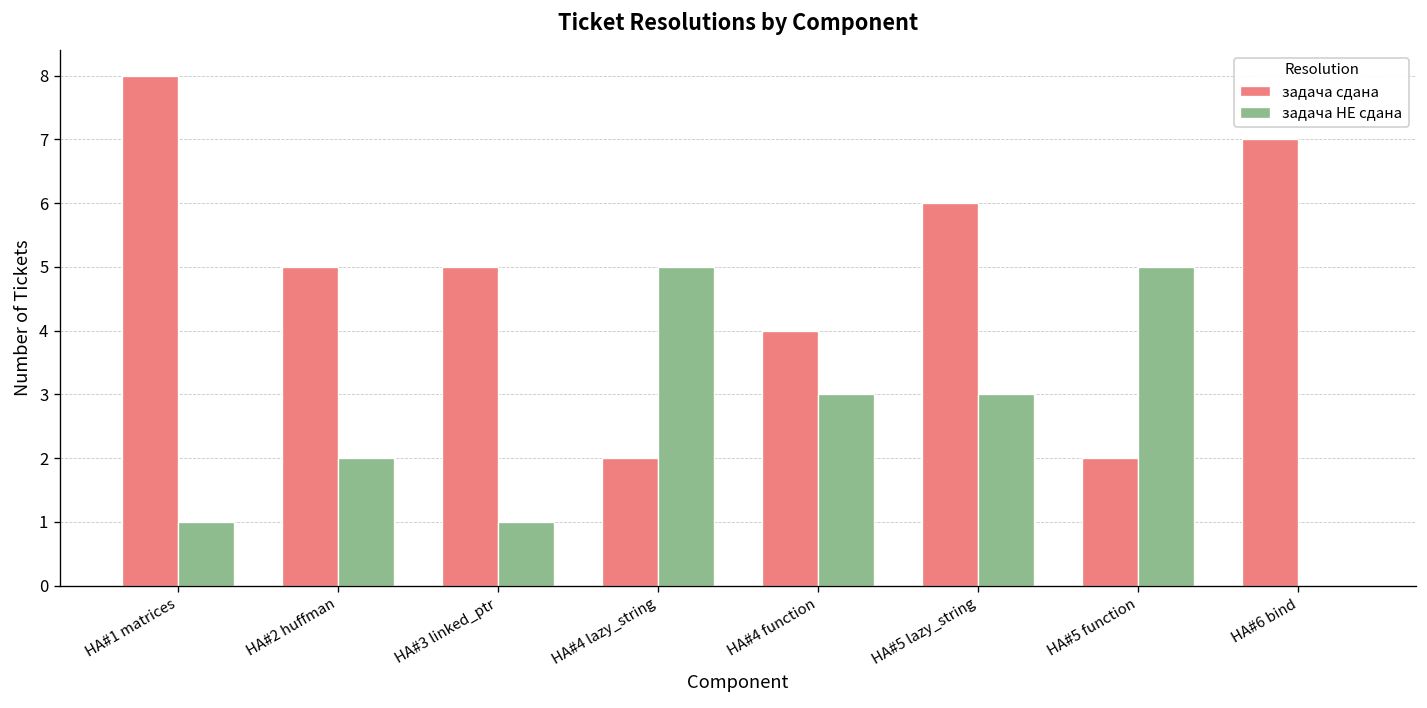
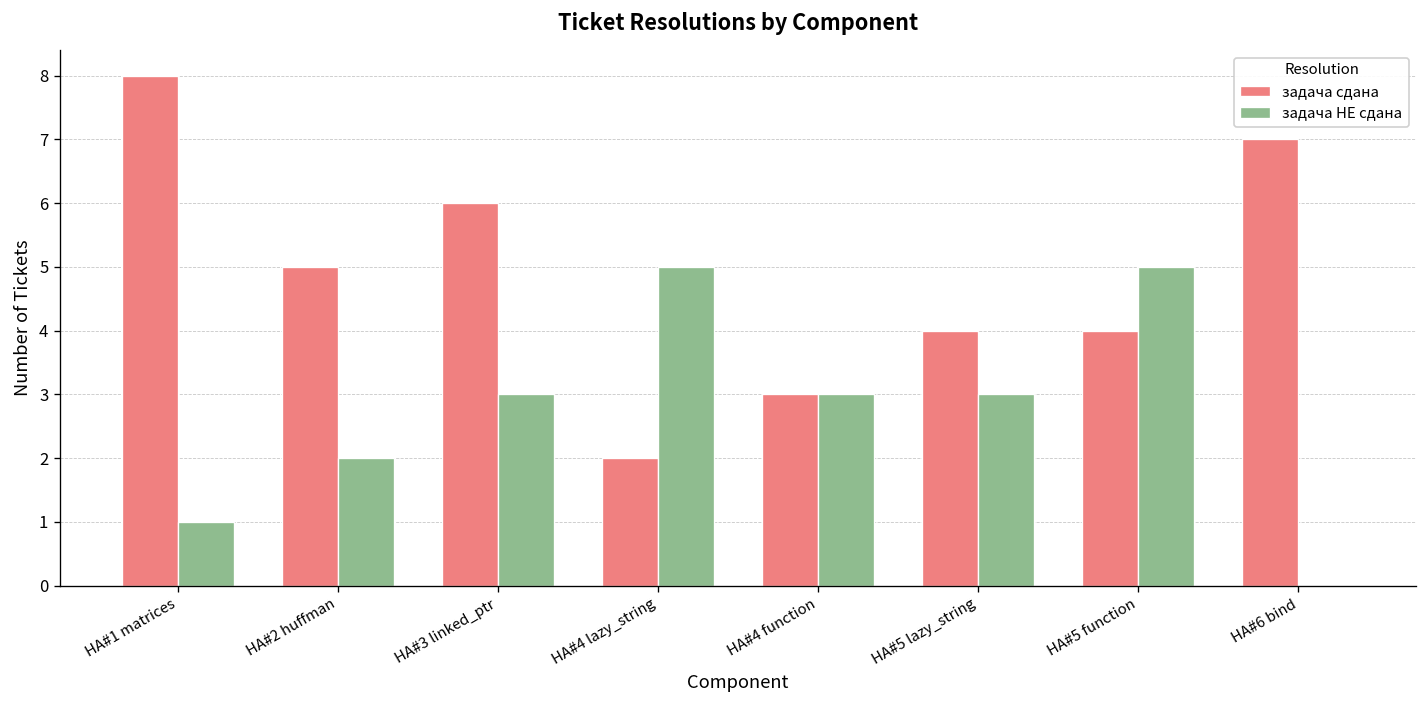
  {
    "задача сдана": {
      "HA#1 matrices": 8,
      "HA#2 huffman": 5,
-     "HA#3 linked_ptr": 5,
+     "HA#3 linked_ptr": 6,
      "HA#4 lazy_string": 2,
-     "HA#4 function": 4,
-     "HA#5 lazy_string": 6,
-     "HA#5 function": 2,
+     "HA#4 function": 3,
+     "HA#5 lazy_string": 4,
+     "HA#5 function": 4,
      "HA#6 bind": 7
    },
    "задача НЕ сдана": {
      "HA#1 matrices": 1,
      "HA#2 huffman": 2,
-     "HA#3 linked_ptr": 1,
+     "HA#3 linked_ptr": 3,
      "HA#4 lazy_string": 5,
      "HA#4 function": 3,
      "HA#5 lazy_string": 3,
      "HA#5 function": 5,
      "HA#6 bind": 0
    }
  }
